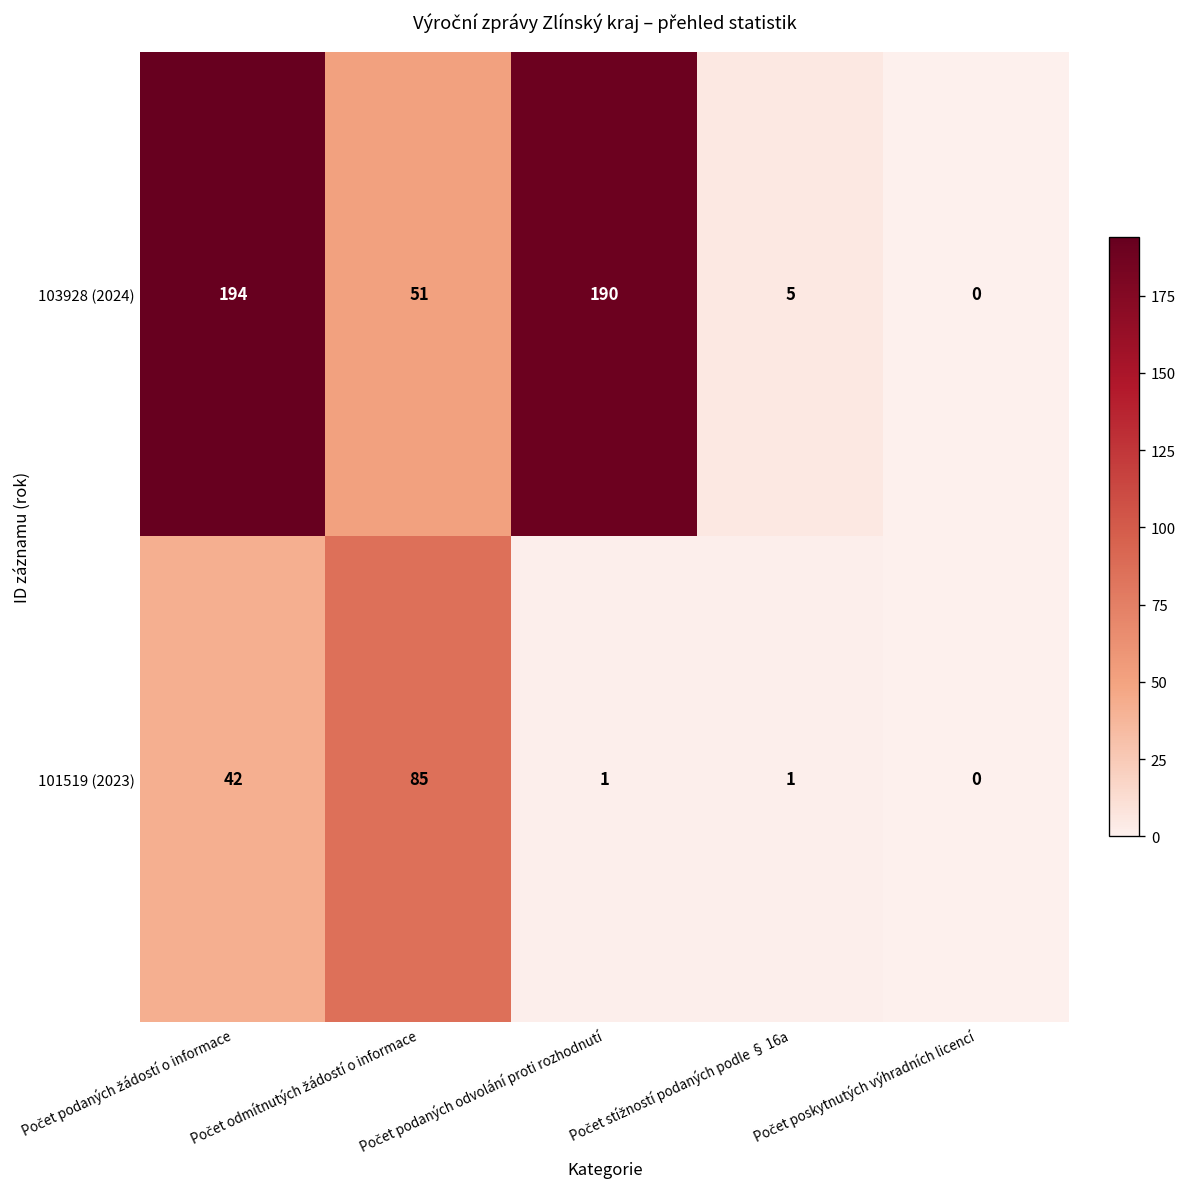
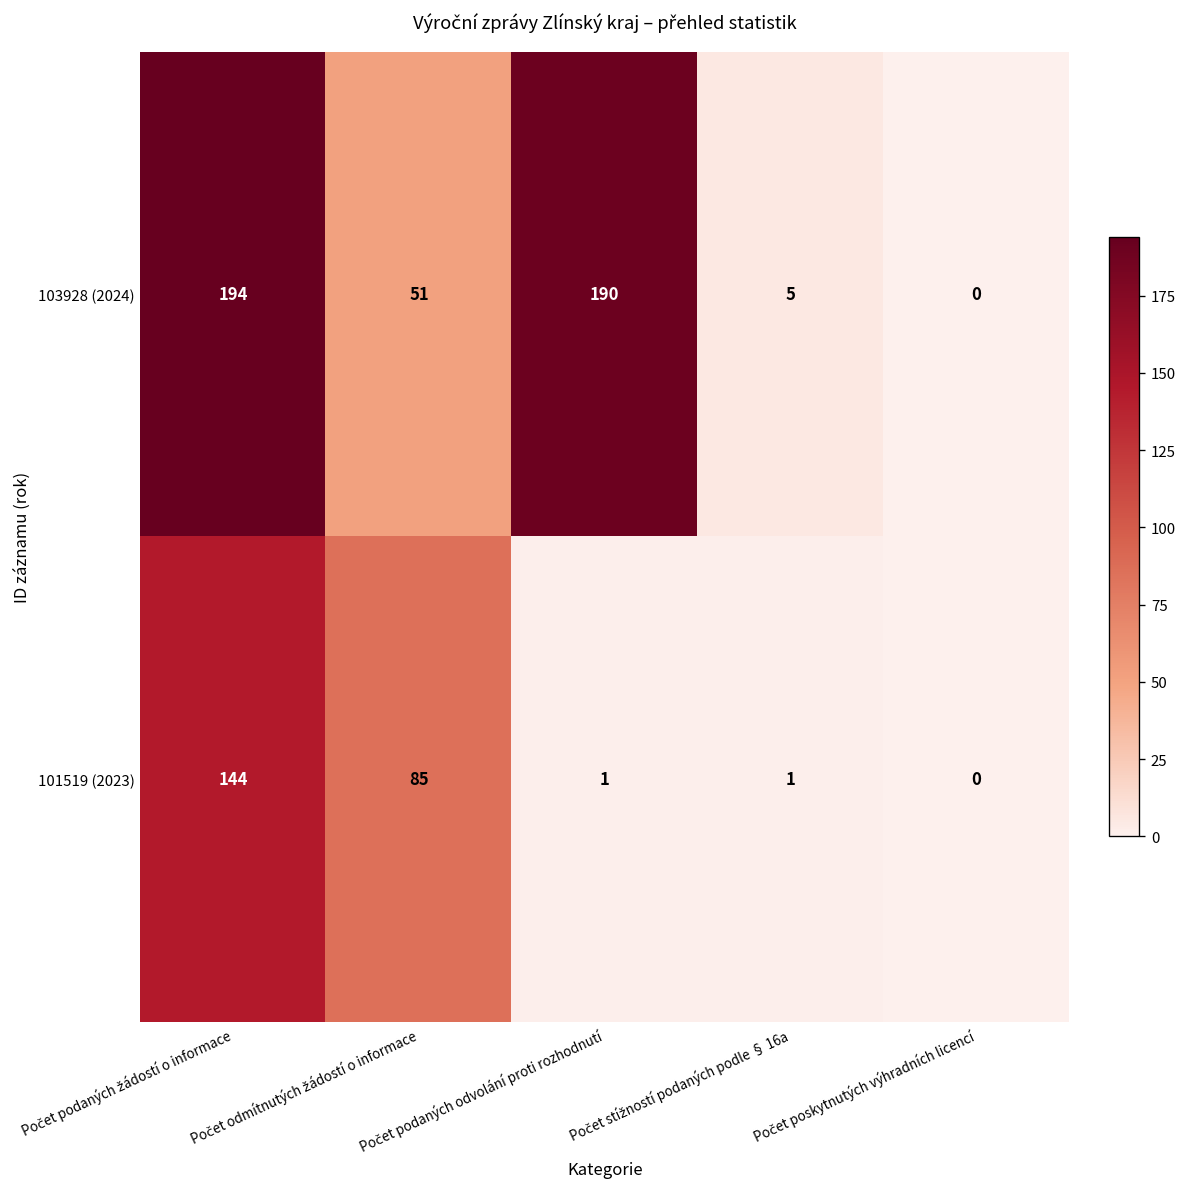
  {
    "103928 (2024)": {
      "Počet podaných žádostí o informace": 194,
      "Počet odmítnutých žádostí o informace": 51,
      "Počet podaných odvolání proti rozhodnutí": 190,
      "Počet stížností podaných podle § 16a": 5,
      "Počet poskytnutých výhradních licencí": 0
    },
    "101519 (2023)": {
-     "Počet podaných žádostí o informace": 42,
+     "Počet podaných žádostí o informace": 144,
      "Počet odmítnutých žádostí o informace": 85,
      "Počet podaných odvolání proti rozhodnutí": 1,
      "Počet stížností podaných podle § 16a": 1,
      "Počet poskytnutých výhradních licencí": 0
    }
  }
